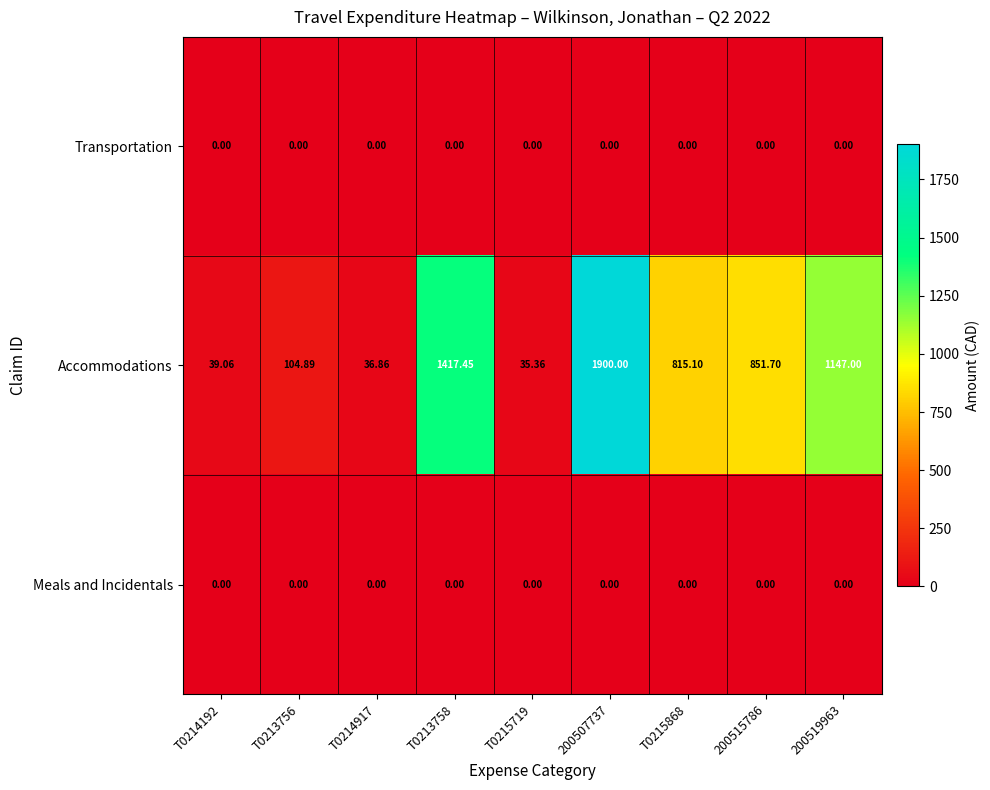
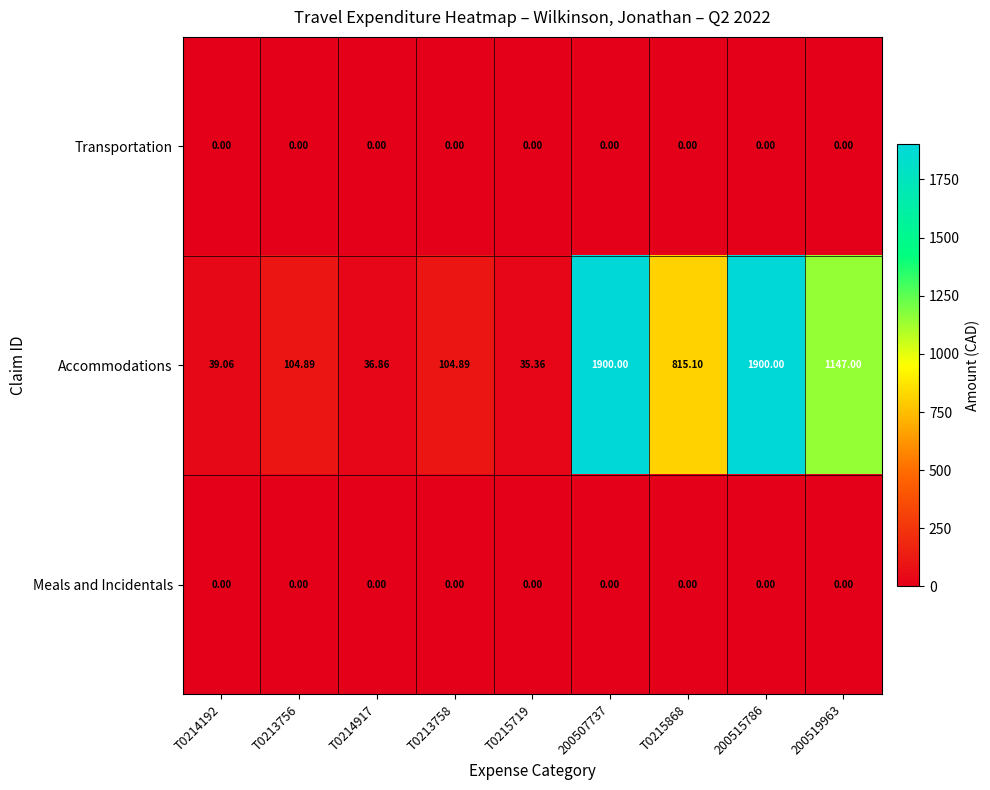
  {
    "Transportation": {
      "T0214192": 0.00,
      "T0213756": 0.00,
      "T0214917": 0.00,
      "T0213758": 0.00,
      "T0215719": 0.00,
      "200507737": 0.00,
      "T0215868": 0.00,
      "200515786": 0.00,
      "200519963": 0.00
    },
    "Accommodations": {
      "T0214192": 39.06,
      "T0213756": 104.89,
      "T0214917": 36.86,
-     "T0213758": 1417.45,
+     "T0213758": 104.89,
      "T0215719": 35.36,
      "200507737": 1900.00,
      "T0215868": 815.10,
-     "200515786": 851.70,
+     "200515786": 1900.00,
      "200519963": 1147.00
    },
    "Meals and Incidentals": {
      "T0214192": 0.00,
      "T0213756": 0.00,
      "T0214917": 0.00,
      "T0213758": 0.00,
      "T0215719": 0.00,
      "200507737": 0.00,
      "T0215868": 0.00,
      "200515786": 0.00,
      "200519963": 0.00
    }
  }
